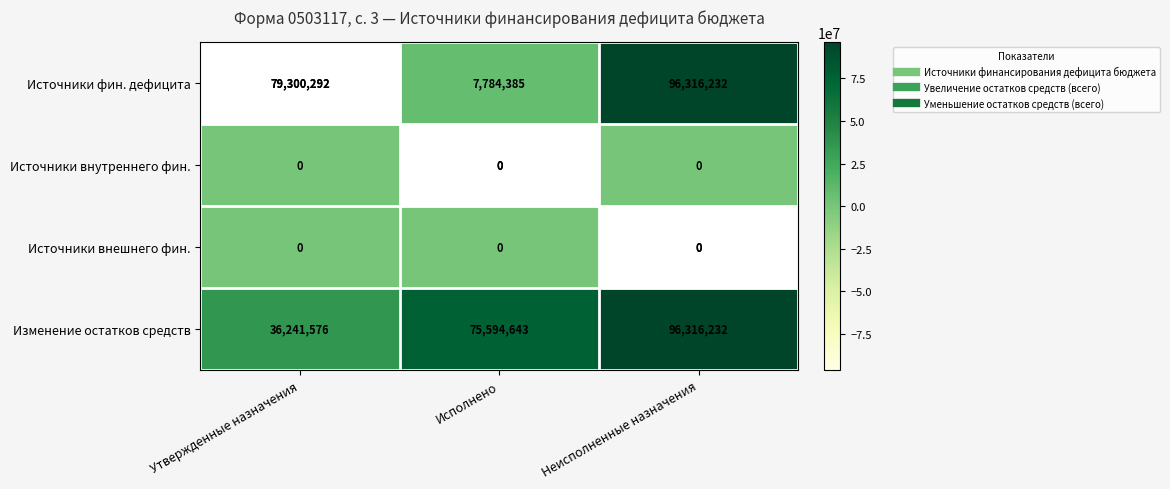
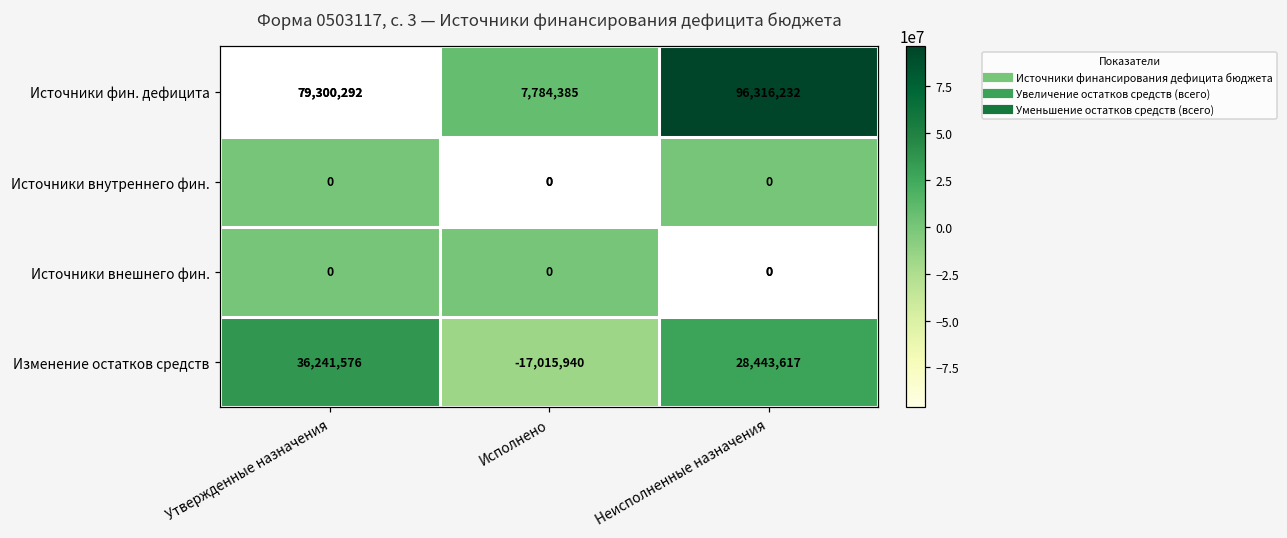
  {
    "Источники фин. дефицита": {
      "Исполнено": "7,784,385",
      "Неисполненные назначения": "96,316,232"
    },
    "Источники внутреннего фин.": {
      "Утвержденные назначения": "0",
      "Неисполненные назначения": "0"
    },
    "Источники внешнего фин.": {
      "Утвержденные назначения": "0",
      "Исполнено": "0"
    },
    "Изменение остатков средств": {
      "Утвержденные назначения": "36,241,576",
-     "Исполнено": "75,594,643",
-     "Неисполненные назначения": "96,316,232"
+     "Исполнено": "-17,015,940",
+     "Неисполненные назначения": "28,443,617"
    }
  }
